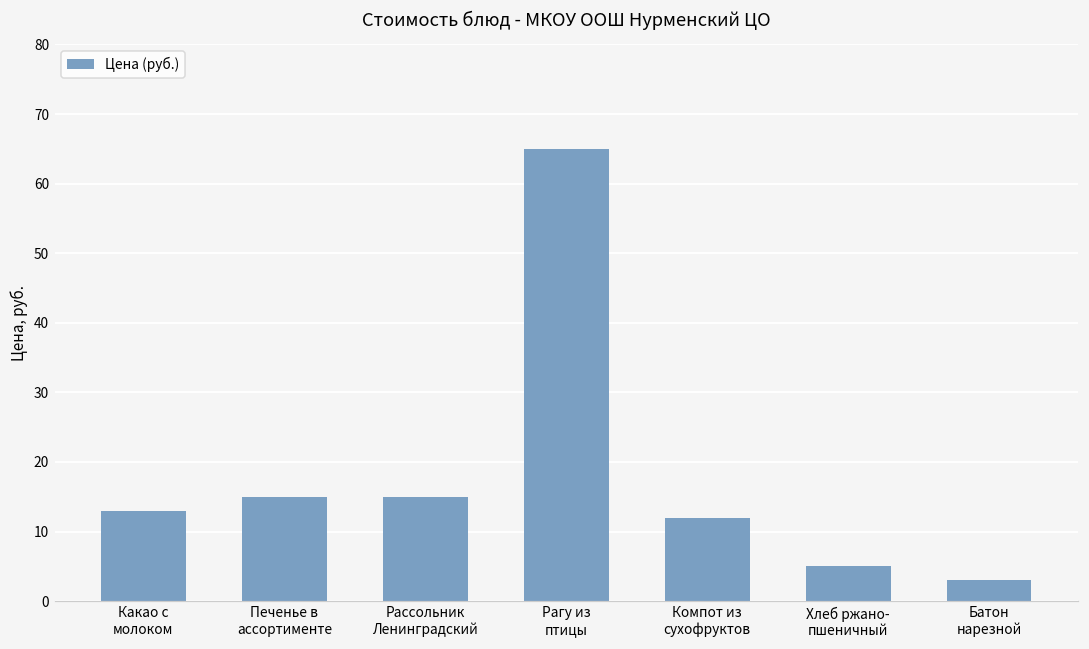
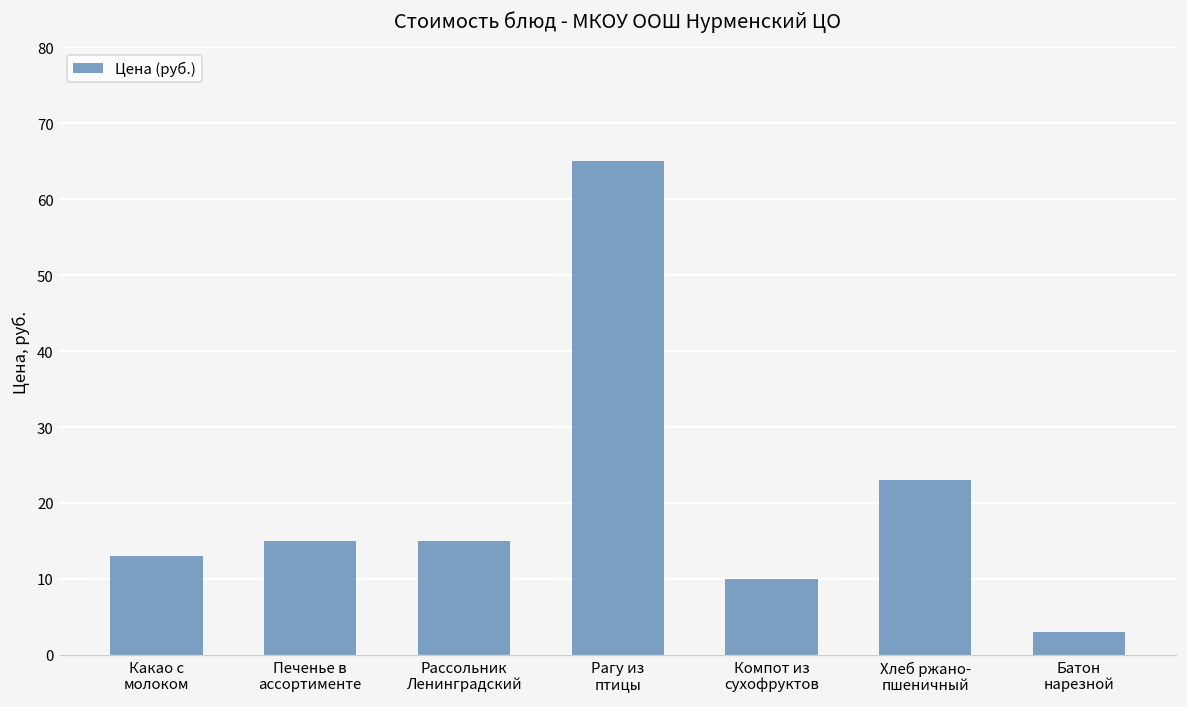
  {
    "Какао с молоком": 13,
    "Печенье в ассортименте": 15,
    "Рассольник Ленинградский": 15,
    "Рагу из птицы": 65,
-   "Компот из сухофруктов": 12,
-   "Хлеб ржано- пшеничный": 5,
+   "Компот из сухофруктов": 10,
+   "Хлеб ржано- пшеничный": 23,
    "Батон нарезной": 3
  }
